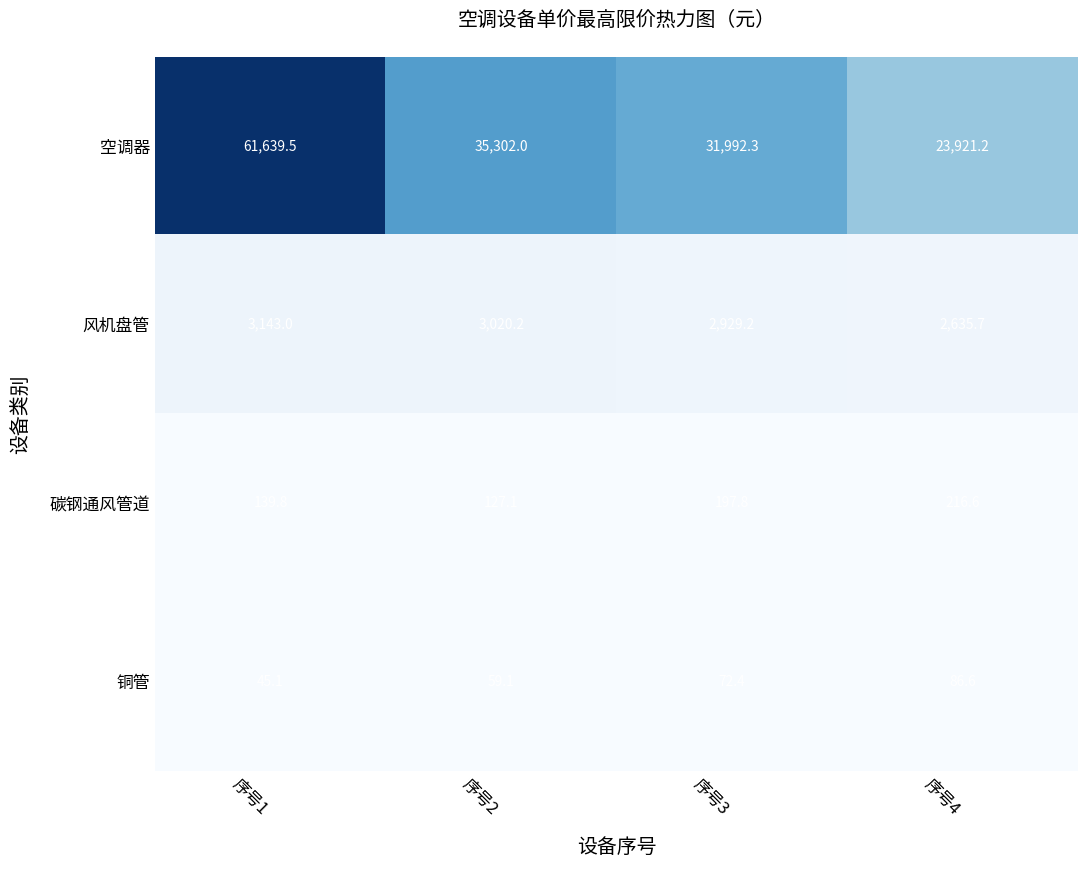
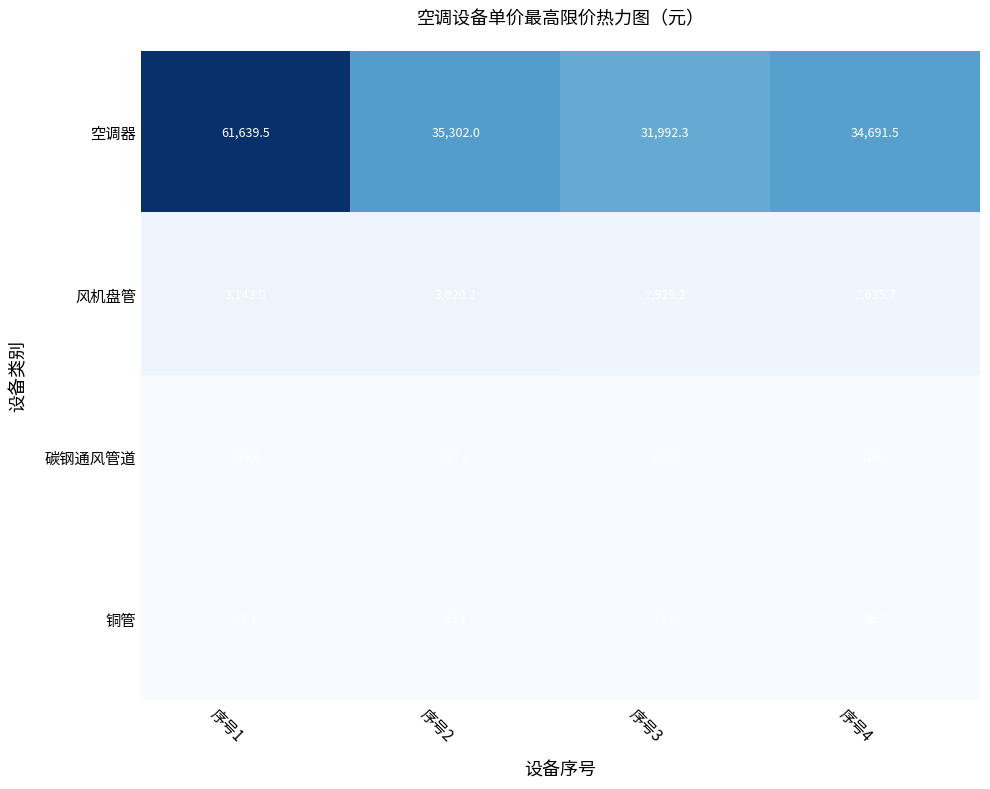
  {
    "空调器": {
      "序号1": "61,639.5",
      "序号2": "35,302.0",
      "序号3": "31,992.3",
-     "序号4": "23,921.2"
+     "序号4": "34,691.5"
    }
  }
